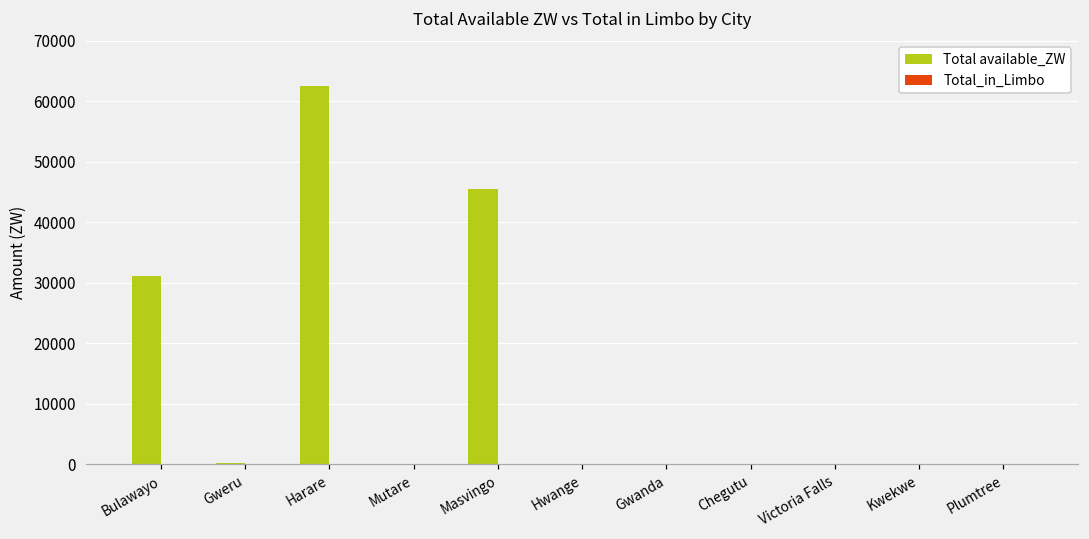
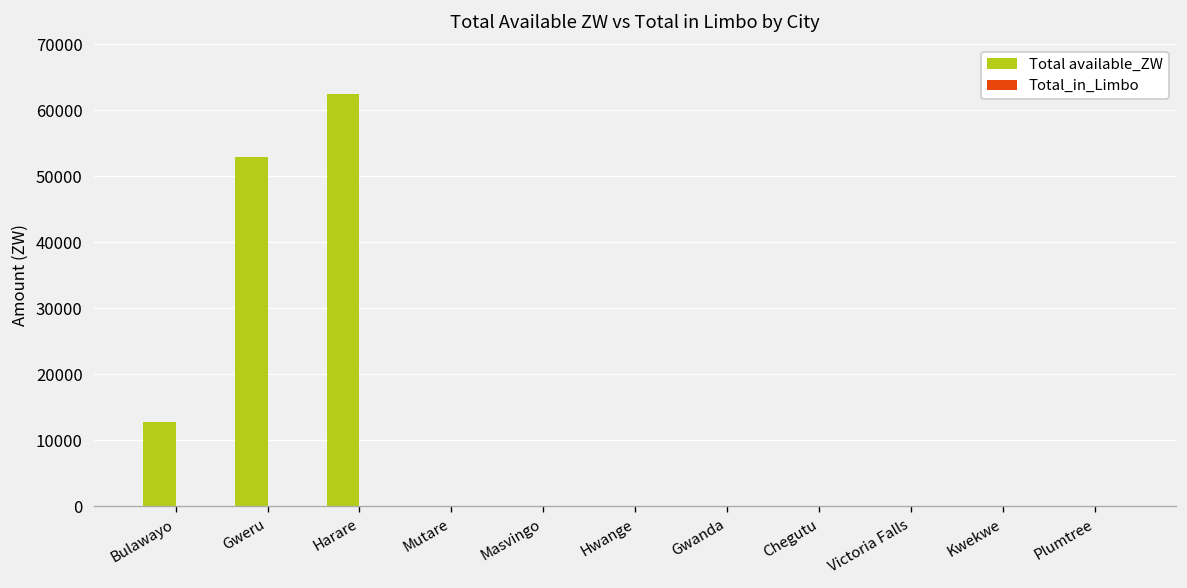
  {
    "Total available_ZW": {
-     "Bulawayo": 31000,
-     "Gweru": 0,
+     "Bulawayo": 13000,
+     "Gweru": 53000,
      "Harare": 62000,
      "Mutare": 0,
-     "Masvingo": 46000,
+     "Masvingo": 0,
      "Hwange": 0,
      "Gwanda": 0,
      "Chegutu": 0,
      "Victoria Falls": 0,
      "Kwekwe": 0,
      "Plumtree": 0
    },
    "Total_in_Limbo": {
      "Bulawayo": 0,
      "Gweru": 0,
      "Harare": 0,
      "Mutare": 0,
      "Masvingo": 0,
      "Hwange": 0,
      "Gwanda": 0,
      "Chegutu": 0,
      "Victoria Falls": 0,
      "Kwekwe": 0,
      "Plumtree": 0
    }
  }
